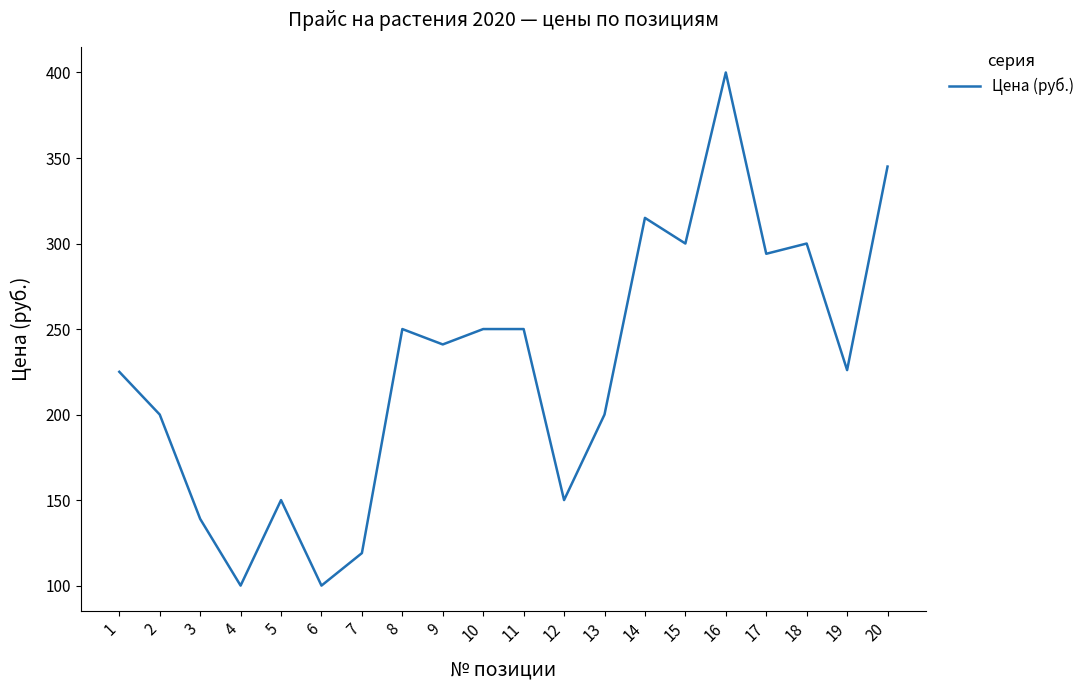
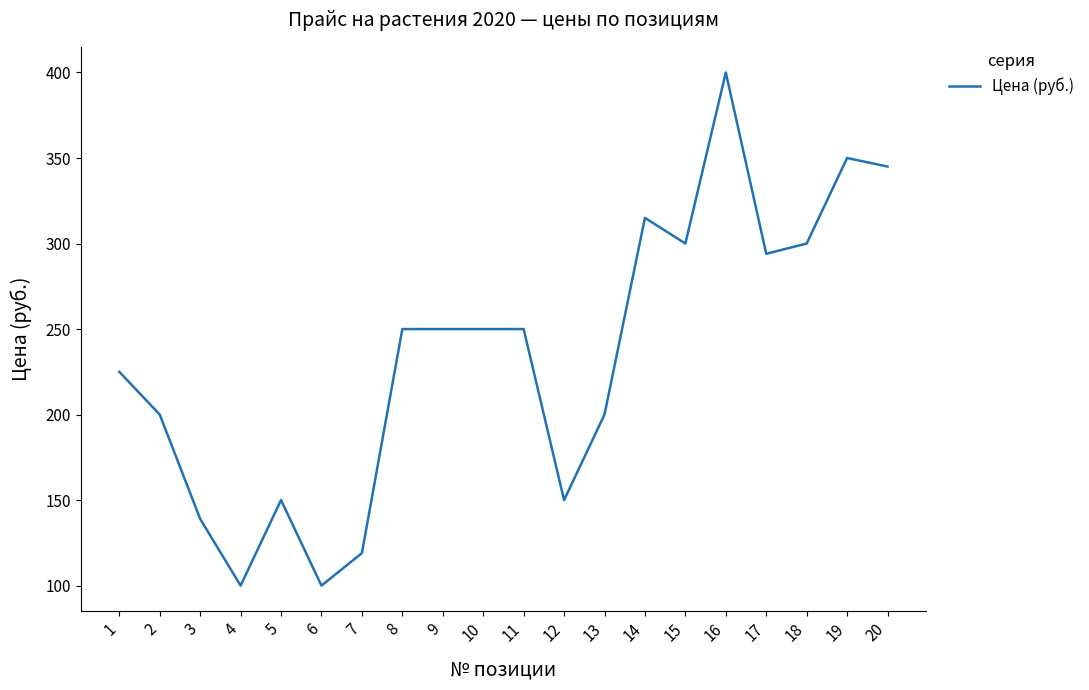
  {
    "1": 225,
    "2": 200,
    "3": 139,
    "4": 100,
    "5": 150,
    "6": 100,
    "7": 119,
    "8": 250,
-   "9": 241,
+   "9": 250,
    "10": 250,
    "11": 250,
    "12": 150,
    "13": 200,
    "14": 315,
    "15": 300,
    "16": 400,
    "17": 294,
    "18": 300,
-   "19": 226,
+   "19": 350,
    "20": 345
  }
